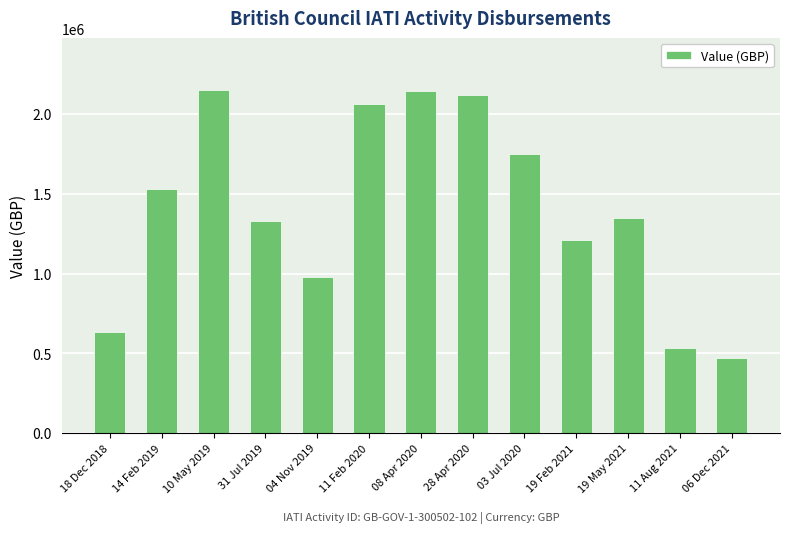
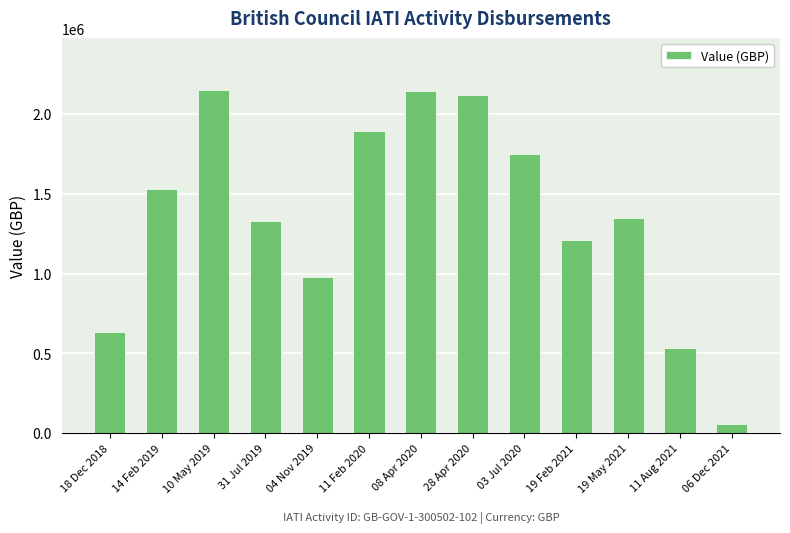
  {
    "18 Dec 2018": 630000,
    "14 Feb 2019": 1530000,
    "10 May 2019": 2150000,
    "31 Jul 2019": 1330000,
    "04 Nov 2019": 980000,
-   "11 Feb 2020": 2060000,
+   "11 Feb 2020": 1890000,
    "08 Apr 2020": 2140000,
    "28 Apr 2020": 2120000,
    "03 Jul 2020": 1750000,
    "19 Feb 2021": 1210000,
    "19 May 2021": 1350000,
    "11 Aug 2021": 530000,
-   "06 Dec 2021": 470000
+   "06 Dec 2021": 60000
  }
